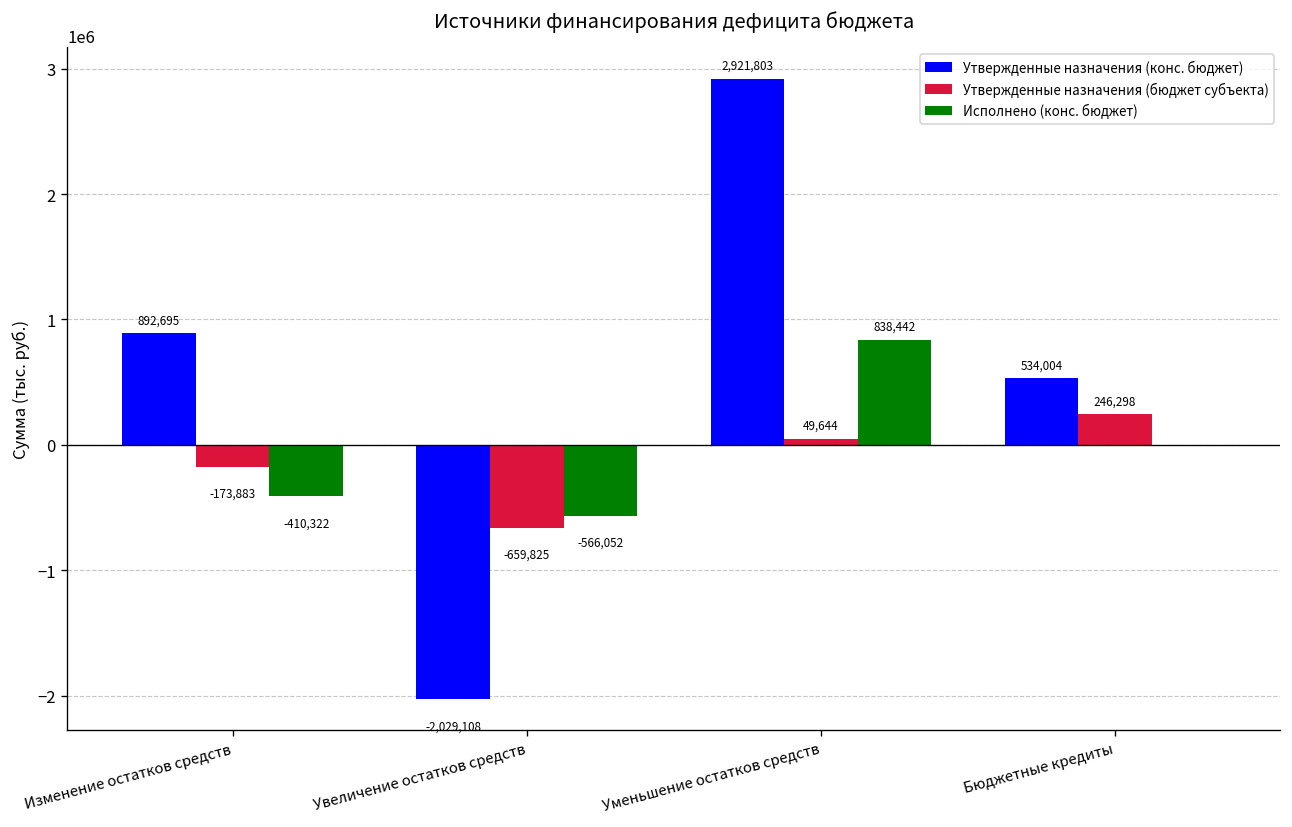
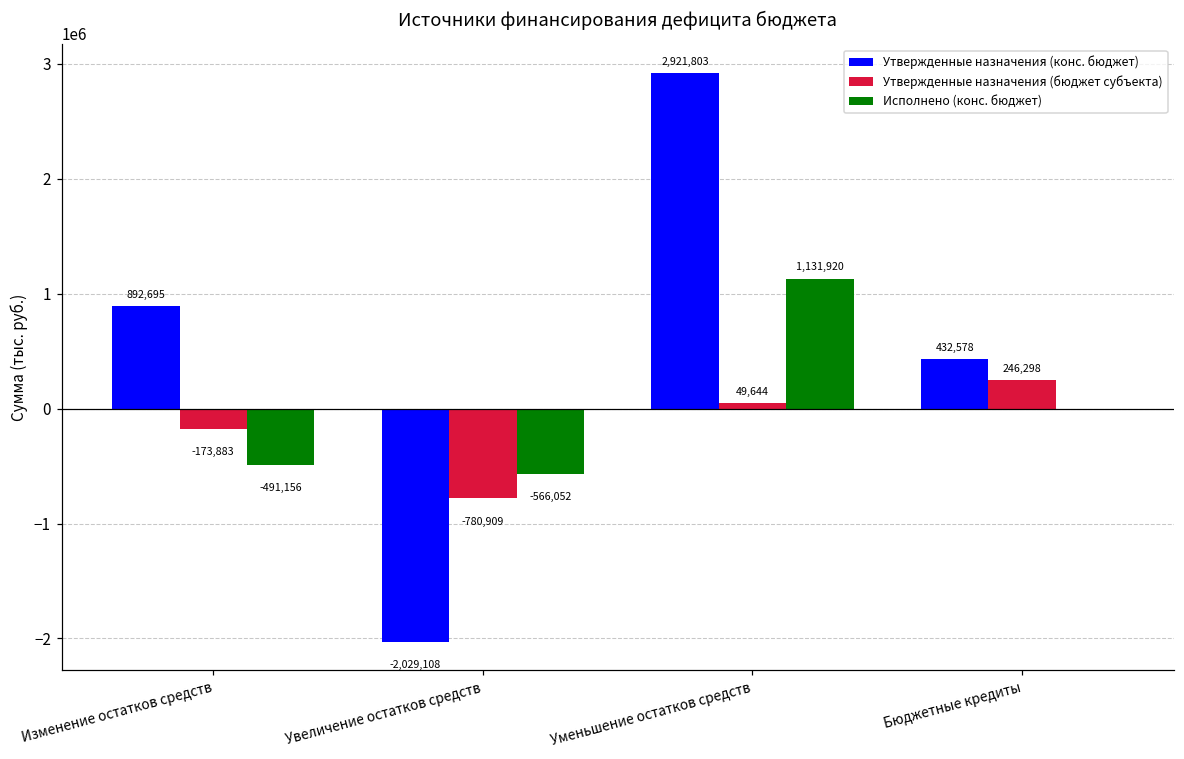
  {
    "Утвержденные назначения (конс. бюджет)": {
      "Изменение остатков средств": "892,695",
      "Увеличение остатков средств": "-2,029,108",
      "Уменьшение остатков средств": "2,921,803",
-     "Бюджетные кредиты": "534,004"
+     "Бюджетные кредиты": "432,578"
    },
    "Утвержденные назначения (бюджет субъекта)": {
      "Изменение остатков средств": "-173,883",
-     "Увеличение остатков средств": "-659,825",
+     "Увеличение остатков средств": "-780,909",
      "Уменьшение остатков средств": "49,644",
      "Бюджетные кредиты": "246,298"
    },
    "Исполнено (конс. бюджет)": {
-     "Изменение остатков средств": "-410,322",
+     "Изменение остатков средств": "-491,156",
      "Увеличение остатков средств": "-566,052",
-     "Уменьшение остатков средств": "838,442"
+     "Уменьшение остатков средств": "1,131,920"
    }
  }
